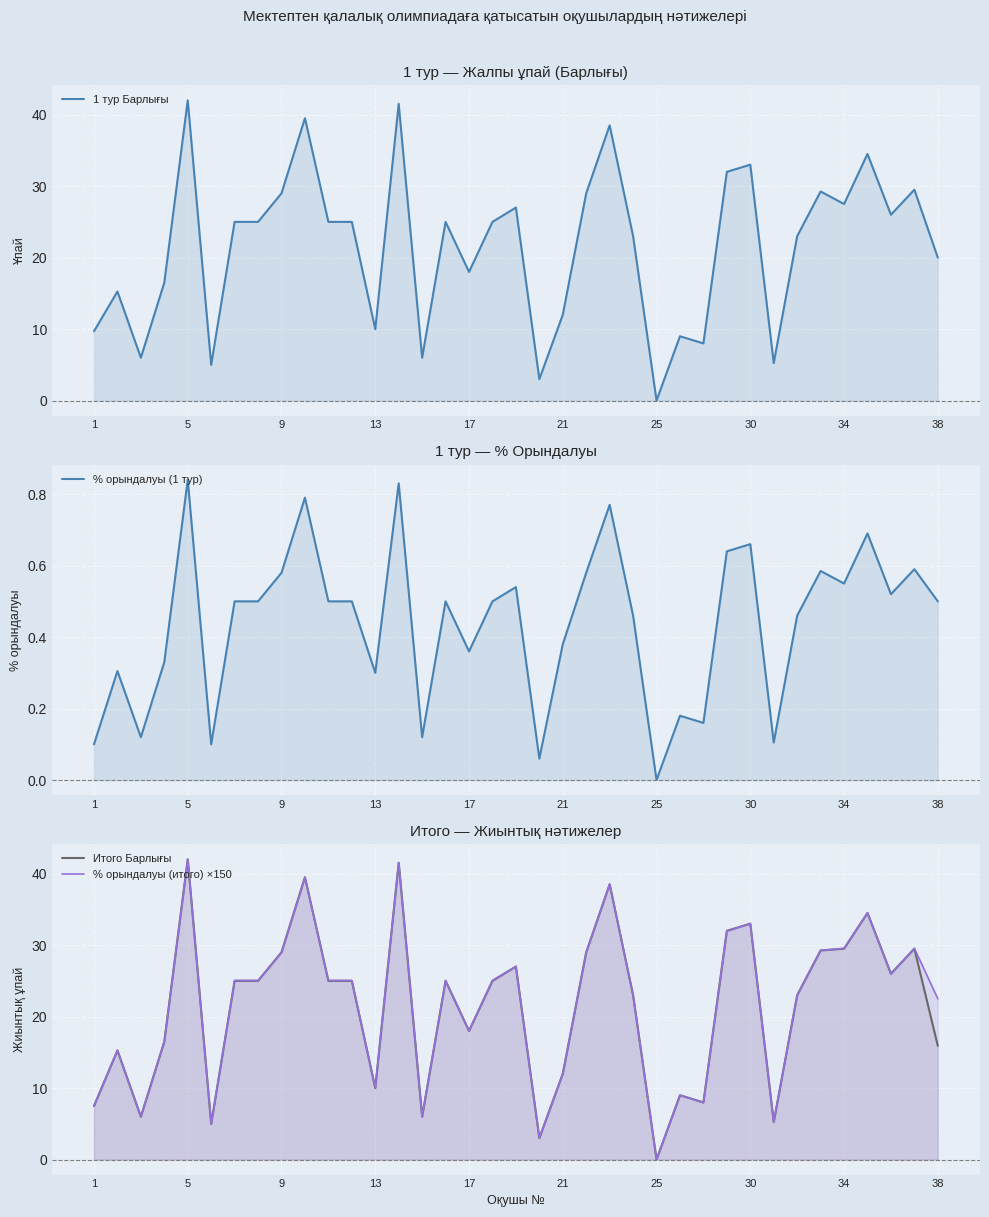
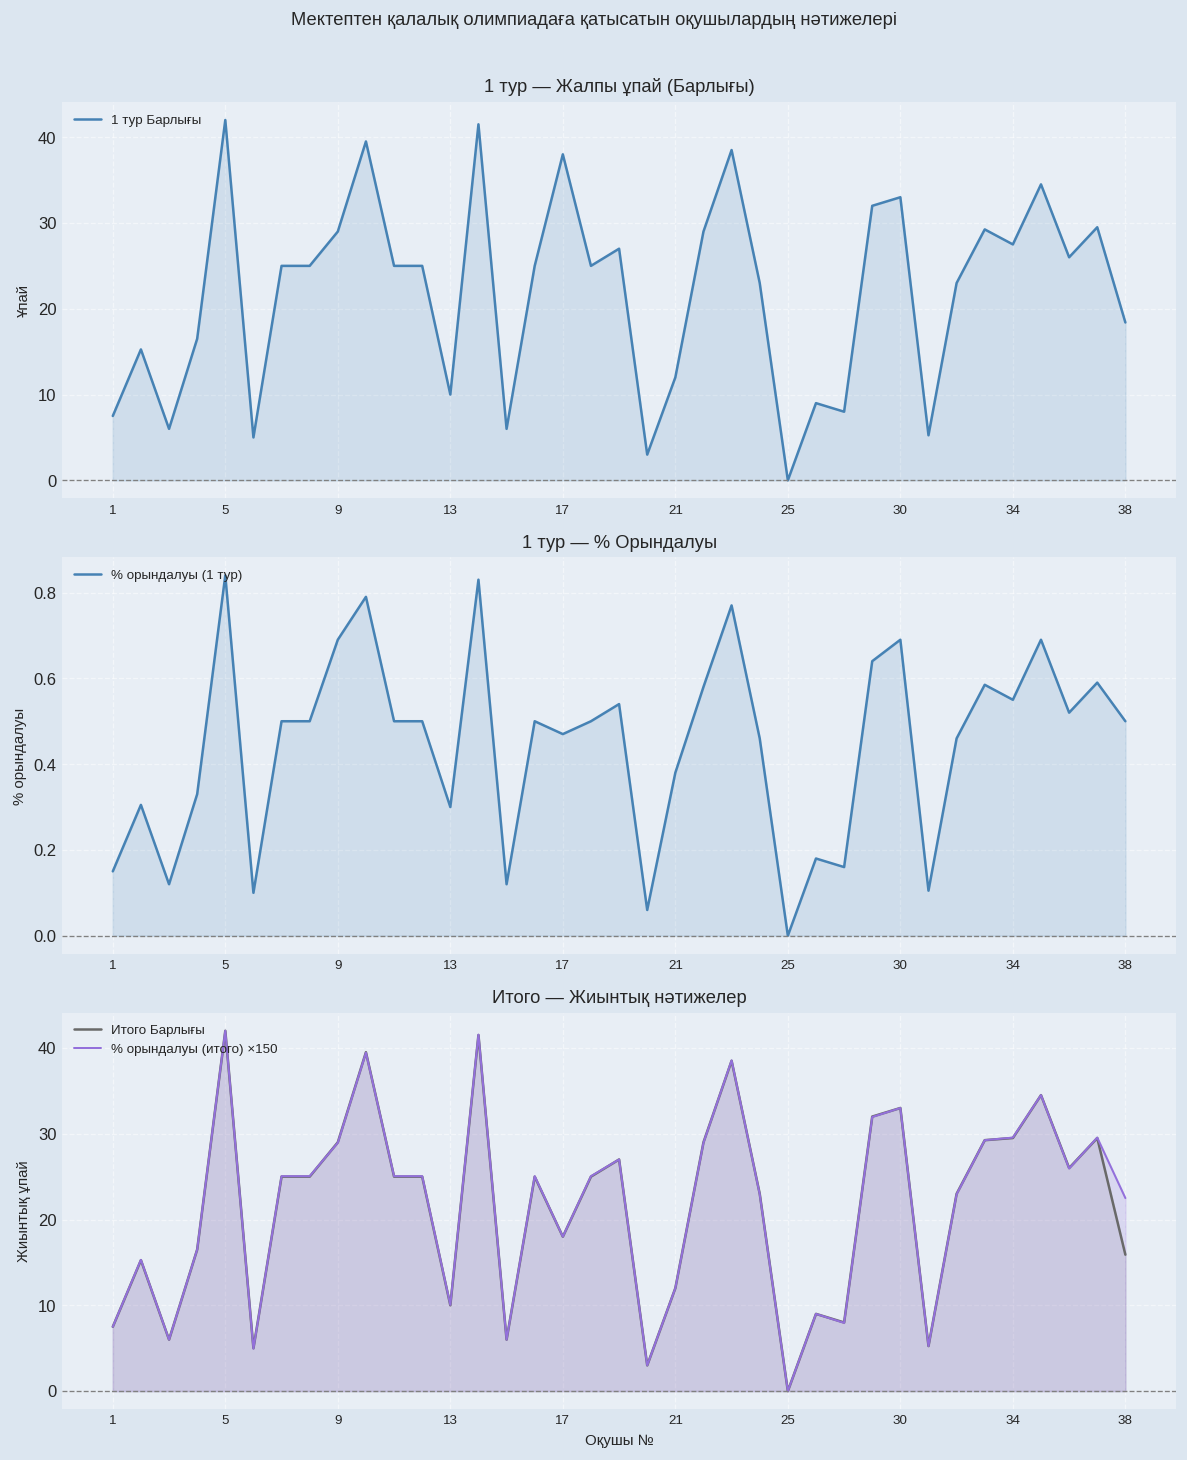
  {
    "1 тур — Жалпы ұпай (Барлығы)": {
-     "1": 10,
+     "1": 8,
      "5": 42,
      "9": 29,
      "13": 10,
-     "17": 18,
+     "17": 38,
      "21": 12,
      "25": 0,
      "30": 33,
      "34": 28,
-     "38": 20
+     "38": 18
    },
    "1 тур — % Орындалуы": {
-     "1": 0.10,
+     "1": 0.15,
      "5": 0.84,
-     "9": 0.58,
+     "9": 0.69,
      "13": 0.30,
-     "17": 0.36,
+     "17": 0.47,
      "21": 0.38,
      "25": 0.00,
-     "30": 0.66,
+     "30": 0.69,
      "34": 0.55,
      "38": 0.50
    },
    "Итого — Жиынтық нәтижелер": {
      "Итого Барлығы": {
        "38": 16
      },
      "% орындалуы (итого) ×150": {
        "38": 23
      }
    }
  }
